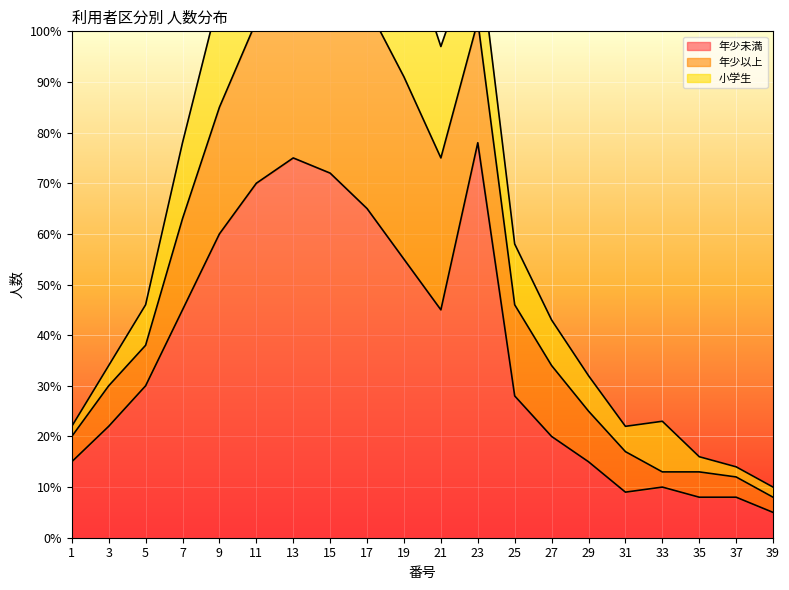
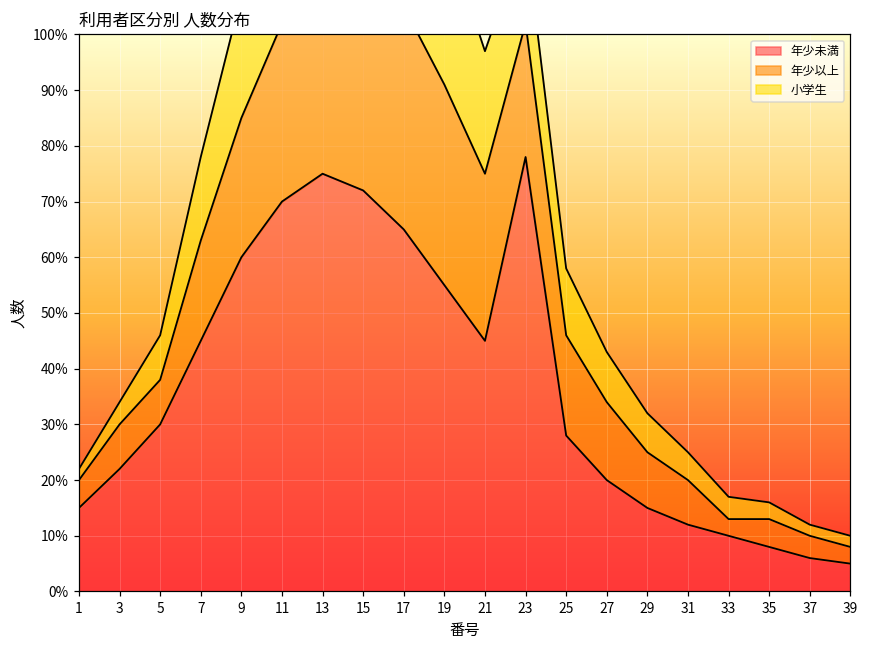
  {
    "年少未満": {
      "1": "15%",
      "3": "22%",
      "5": "30%",
      "7": "45%",
      "9": "60%",
      "11": "70%",
      "13": "75%",
      "15": "72%",
      "17": "65%",
      "19": "55%",
      "21": "45%",
      "23": "78%",
      "25": "28%",
      "27": "20%",
      "29": "15%",
-     "31": "9%",
+     "31": "12%",
      "33": "10%",
      "35": "8%",
-     "37": "8%",
+     "37": "6%",
      "39": "5%"
    },
    "年少以上": {
      "1": "5%",
      "3": "8%",
      "5": "8%",
      "7": "18%",
      "9": "25%",
      "19": "36%",
      "21": "30%",
      "25": "18%",
      "27": "14%",
      "29": "10%",
      "31": "8%",
      "33": "3%",
      "35": "5%",
      "37": "4%",
      "39": "3%"
    },
    "小学生": {
      "1": "2%",
      "3": "4%",
      "5": "8%",
      "7": "15%",
      "21": "22%",
      "25": "12%",
      "27": "9%",
      "29": "7%",
      "31": "5%",
-     "33": "10%",
+     "33": "4%",
      "35": "3%",
      "37": "2%",
      "39": "2%"
    }
  }
